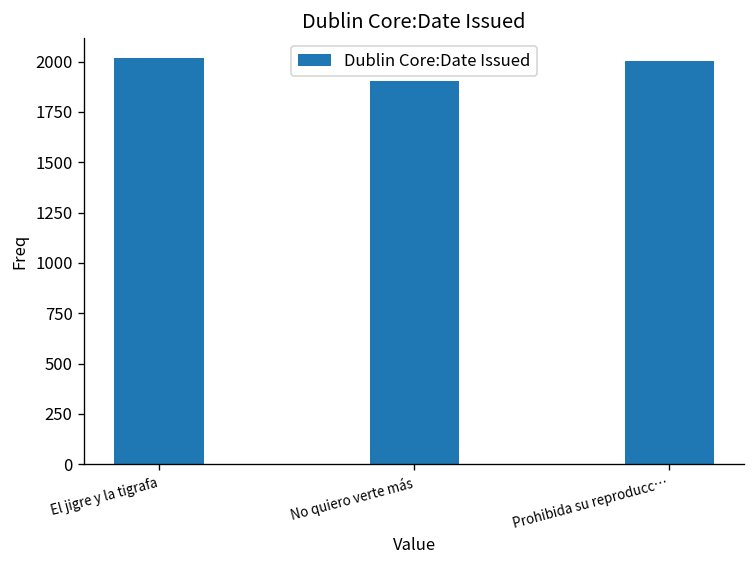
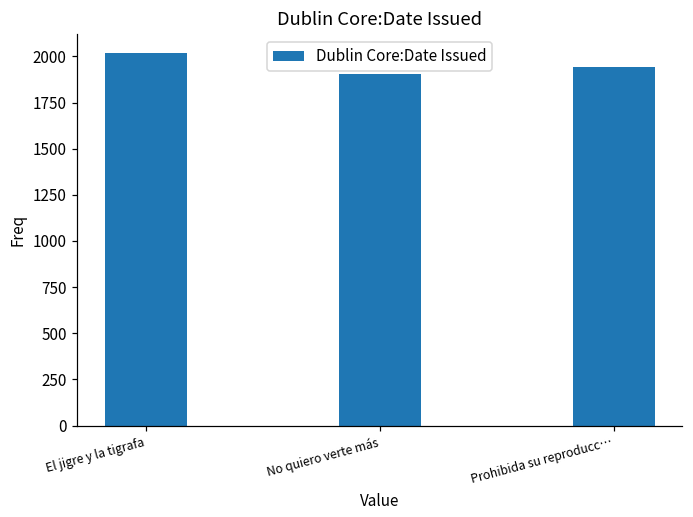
  {
    "El jigre y la tigrafa": 2020,
    "No quiero verte más": 1900,
-   "Prohibida su reproducc…": 2000
+   "Prohibida su reproducc…": 1940
  }
